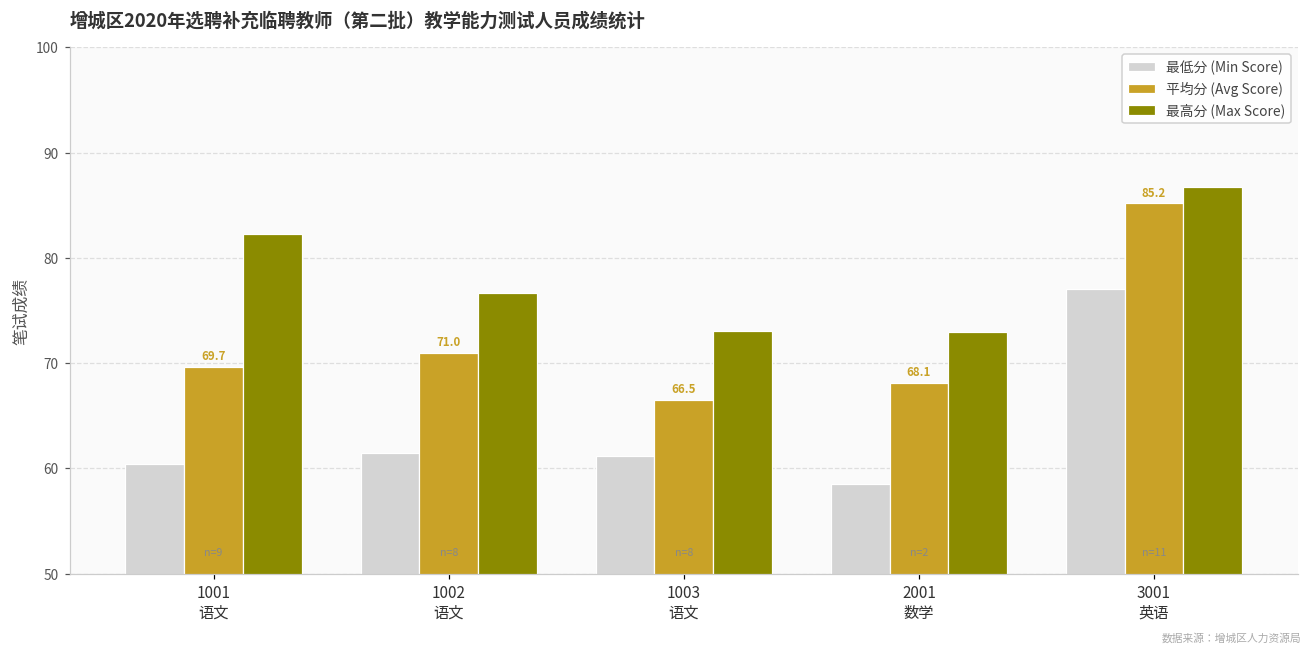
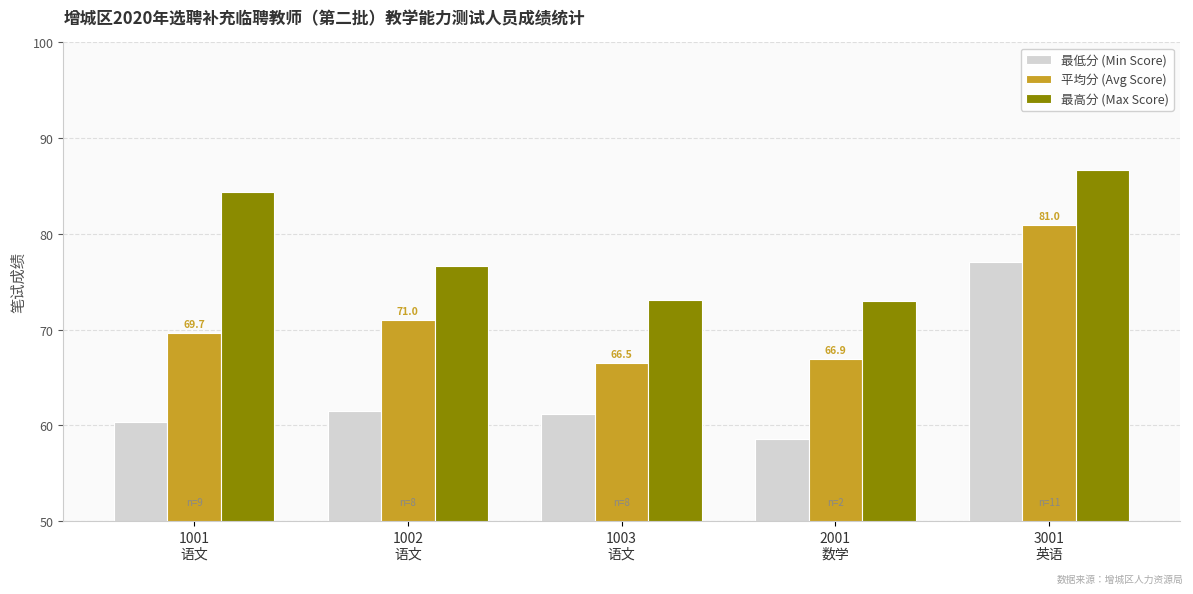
  {
    "最低分 (Min Score)": {
      "1001 语文": 60,
      "1002 语文": 62,
      "1003 语文": 61,
      "2001 数学": 59,
      "3001 英语": 77
    },
    "平均分 (Avg Score)": {
      "1001 语文": 69.7,
      "1002 语文": 71.0,
      "1003 语文": 66.5,
-     "2001 数学": 68.1,
-     "3001 英语": 85.2
+     "2001 数学": 66.9,
+     "3001 英语": 81.0
    },
    "最高分 (Max Score)": {
-     "1001 语文": 82,
+     "1001 语文": 84,
      "1002 语文": 77,
      "1003 语文": 73,
      "2001 数学": 73,
      "3001 英语": 87
    }
  }
